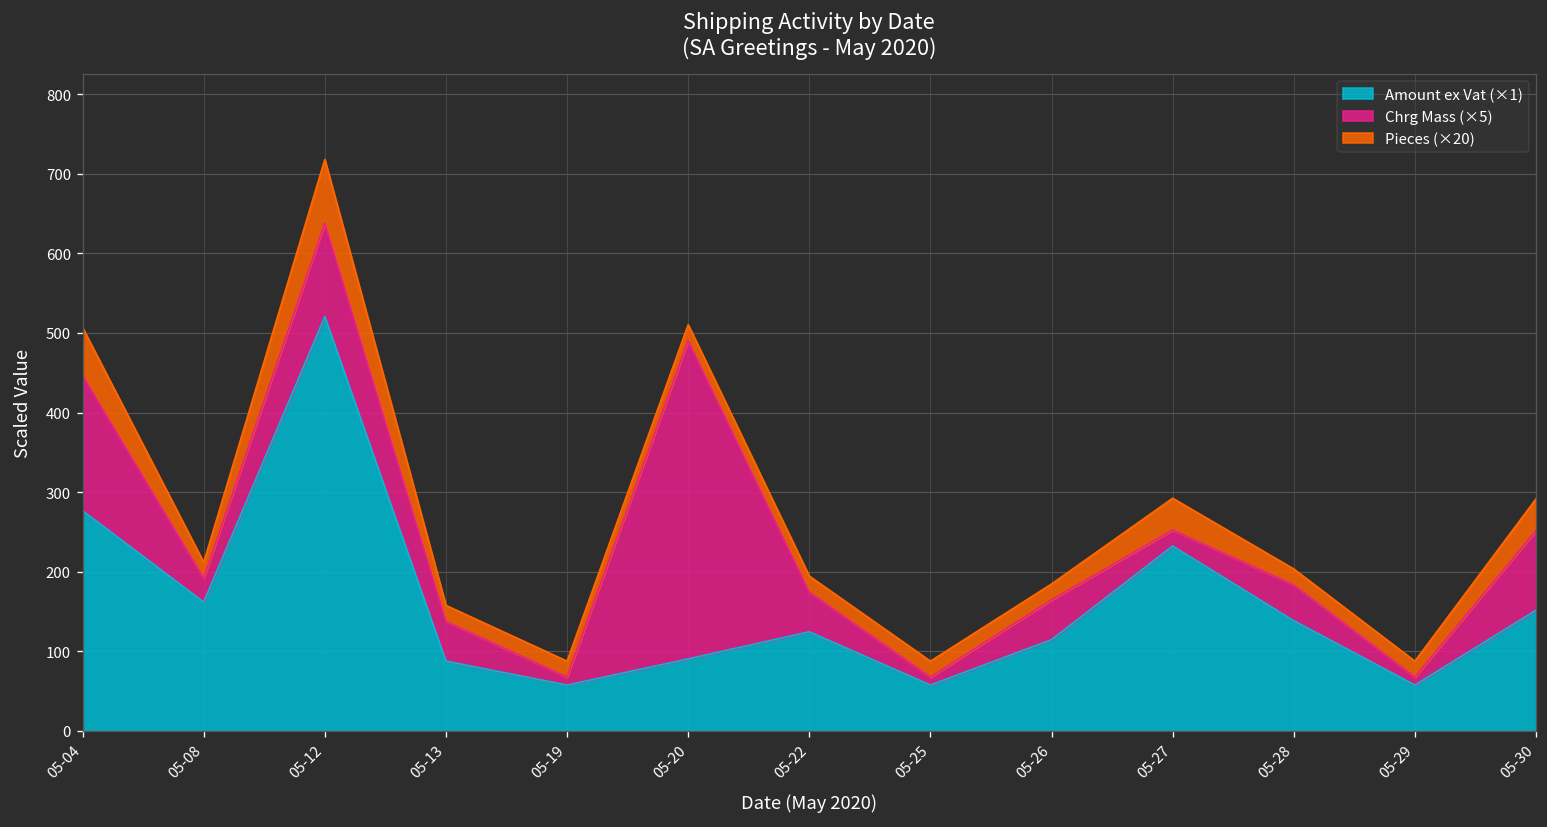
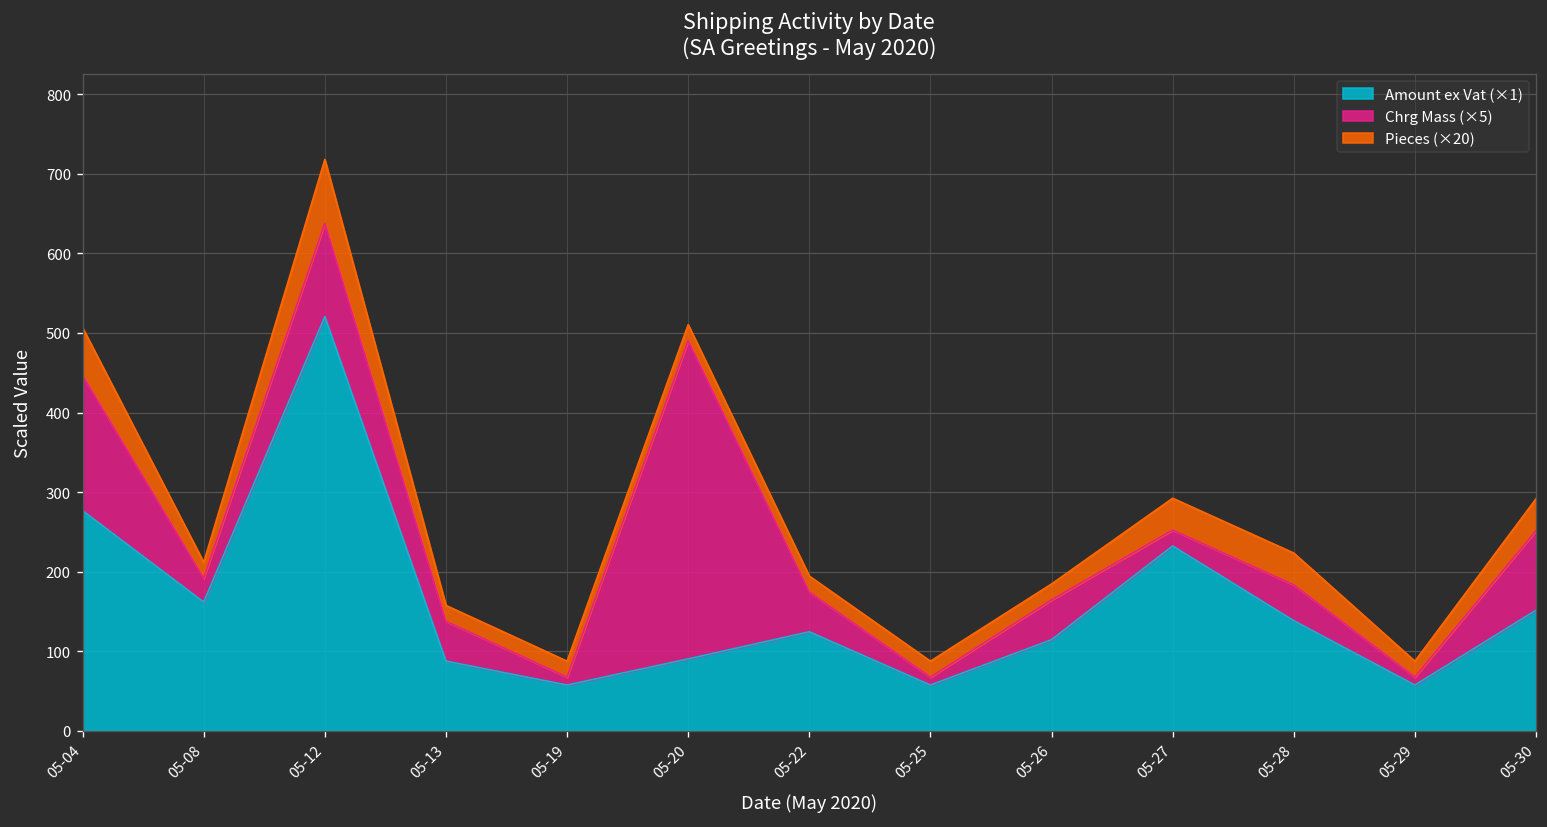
  {
    "Amount ex Vat (×1)": {
      "05-04": 280,
      "05-08": 160,
      "05-12": 520,
      "05-13": 90,
      "05-19": 60,
      "05-20": 90,
      "05-22": 120,
      "05-25": 60,
      "05-26": 110,
      "05-27": 230,
      "05-28": 140,
      "05-29": 60,
      "05-30": 150
    },
    "Chrg Mass (×5)": {
      "05-04": 170,
      "05-08": 30,
      "05-12": 120,
      "05-13": 50,
      "05-19": 10,
      "05-20": 400,
      "05-22": 50,
      "05-25": 10,
      "05-26": 50,
      "05-27": 20,
      "05-28": 50,
      "05-29": 10,
      "05-30": 100
    },
    "Pieces (×20)": {
      "05-04": 60,
      "05-08": 20,
      "05-12": 80,
      "05-13": 20,
      "05-19": 20,
      "05-20": 20,
      "05-22": 20,
      "05-25": 20,
      "05-26": 20,
      "05-27": 40,
-     "05-28": 20,
+     "05-28": 40,
      "05-29": 20,
      "05-30": 40
    }
  }
